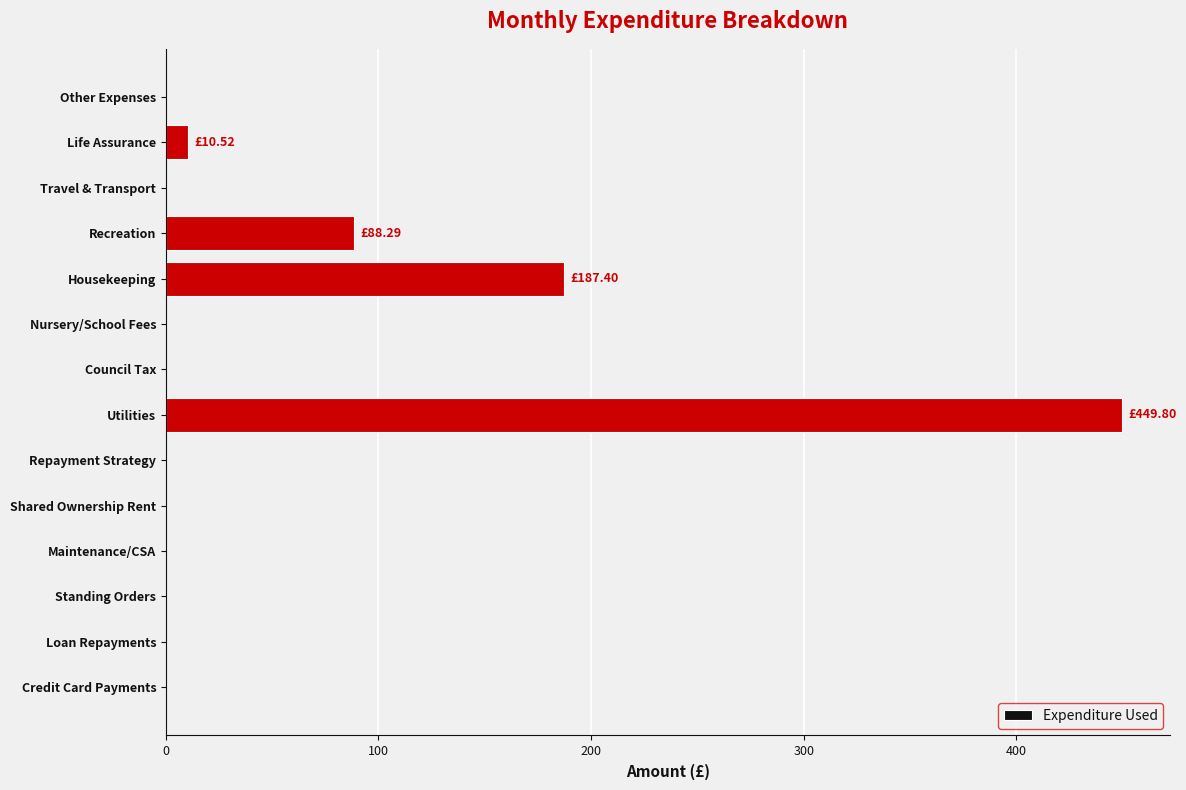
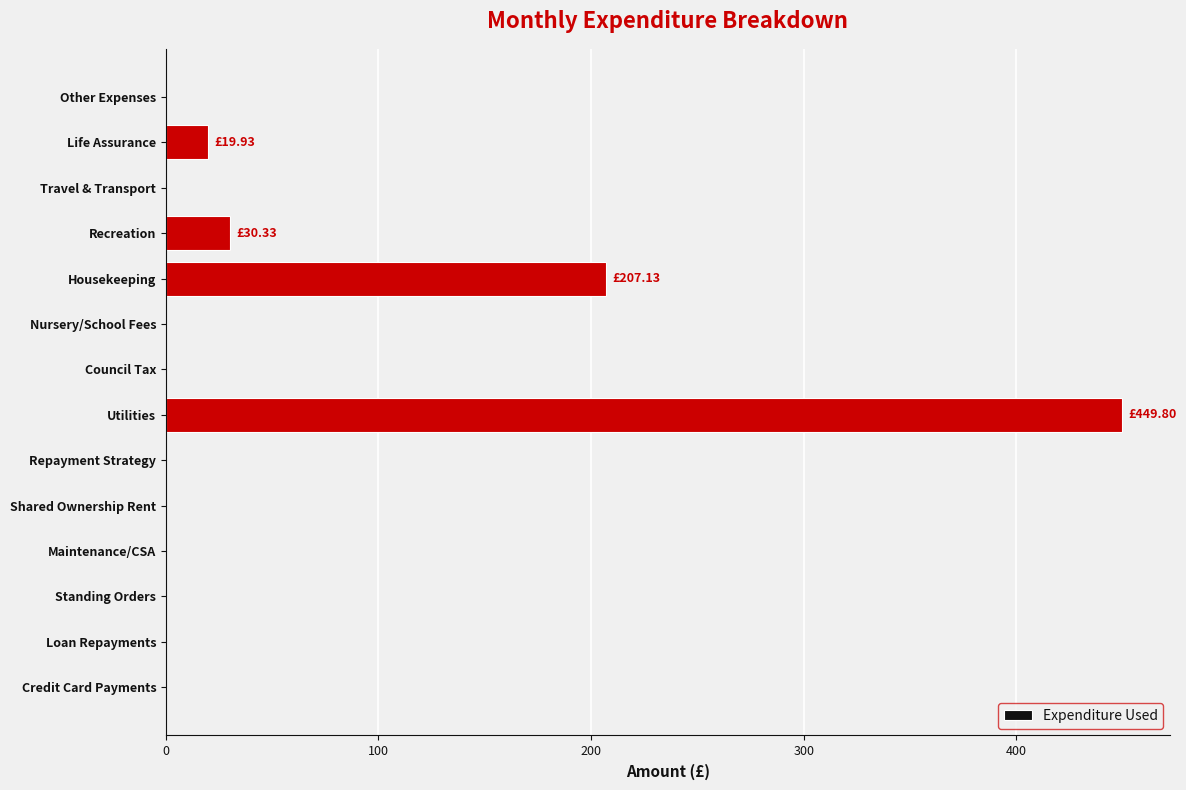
  {
-   "Life Assurance": "£10.52",
-   "Recreation": "£88.29",
-   "Housekeeping": "£187.40",
+   "Life Assurance": "£19.93",
+   "Recreation": "£30.33",
+   "Housekeeping": "£207.13",
    "Utilities": "£449.80"
  }
